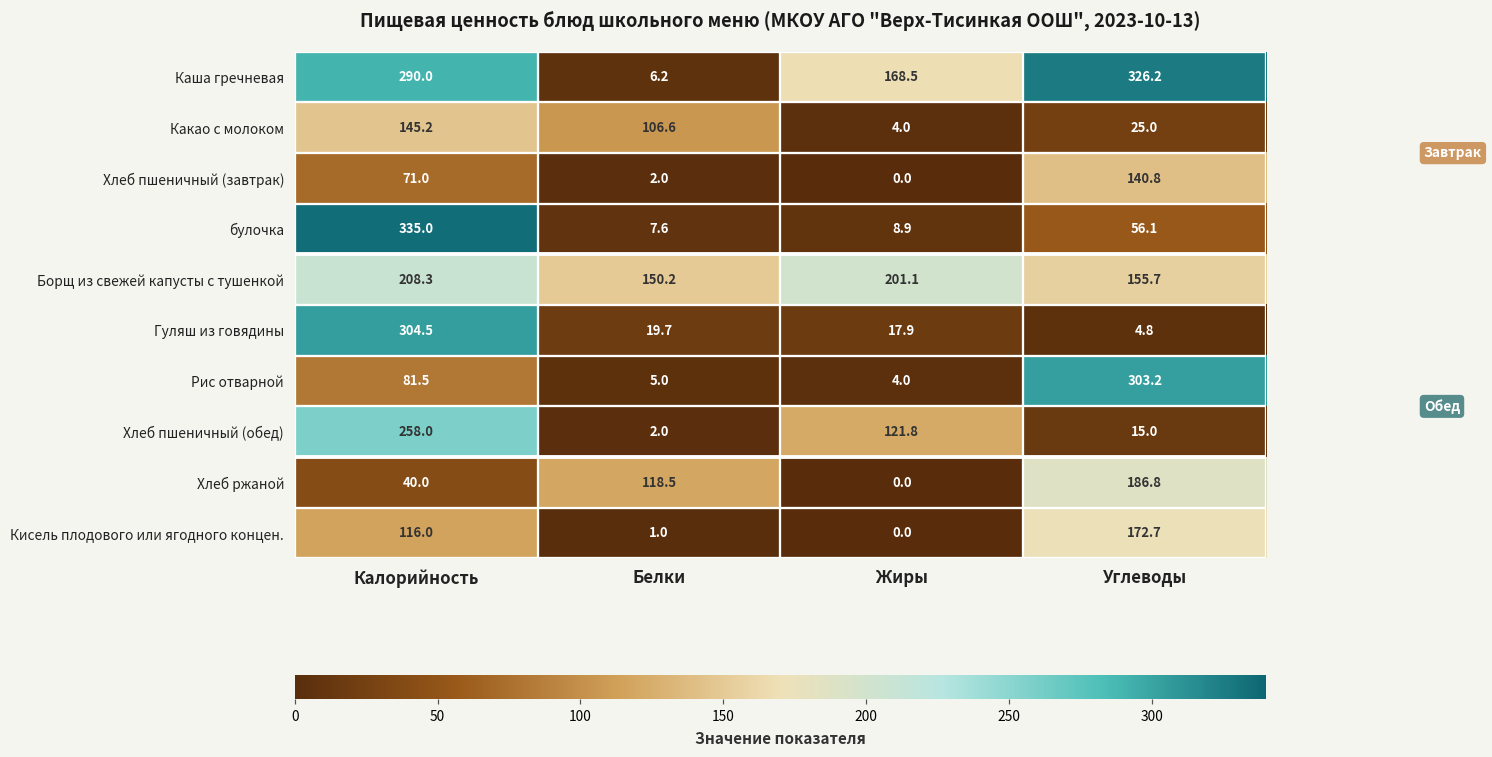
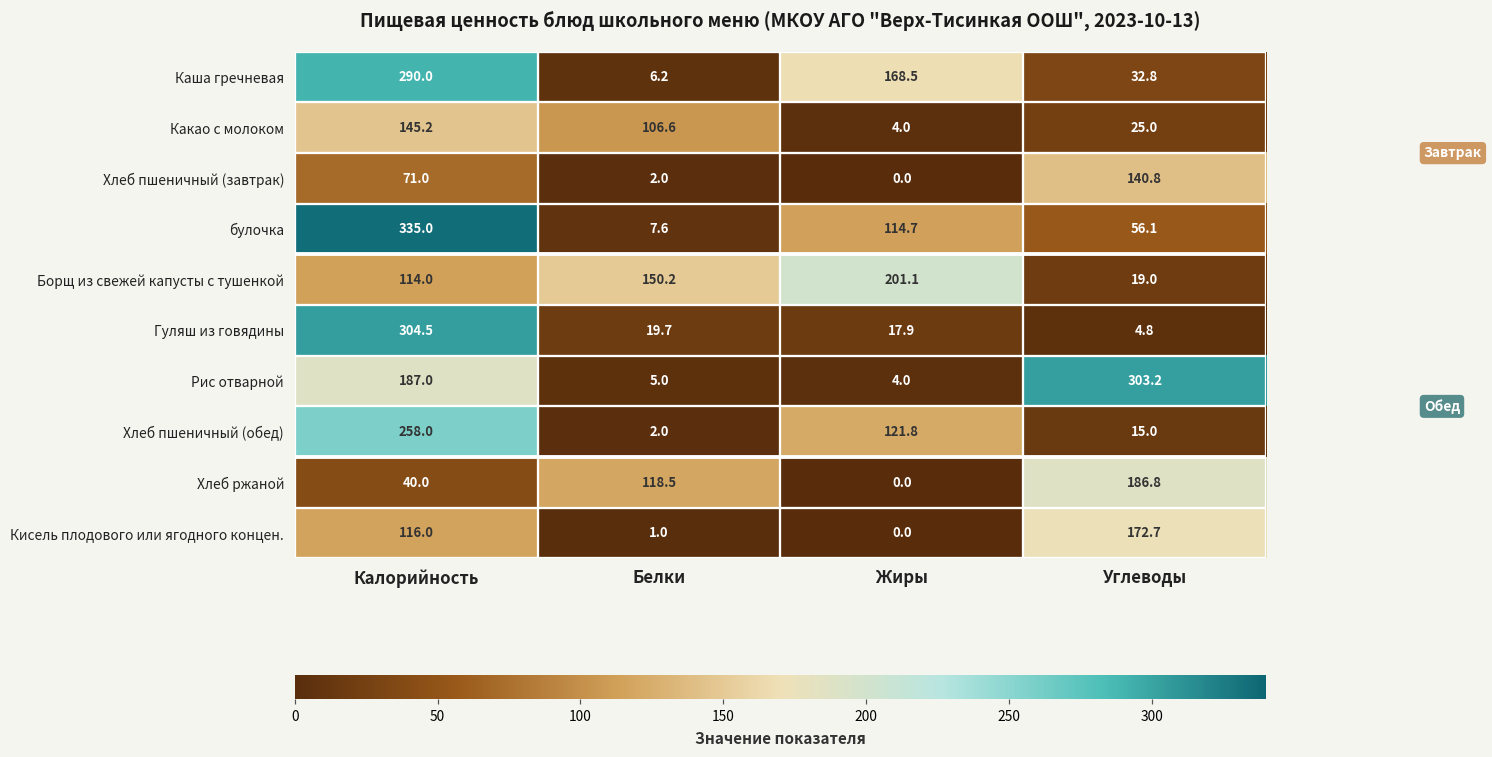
  {
    "Каша гречневая": {
      "Калорийность": 290.0,
      "Белки": 6.2,
      "Жиры": 168.5,
-     "Углеводы": 326.2
+     "Углеводы": 32.8
    },
    "Какао с молоком": {
      "Калорийность": 145.2,
      "Белки": 106.6,
      "Жиры": 4.0,
      "Углеводы": 25.0
    },
    "Хлеб пшеничный (завтрак)": {
      "Калорийность": 71.0,
      "Белки": 2.0,
      "Жиры": 0.0,
      "Углеводы": 140.8
    },
    "булочка": {
      "Калорийность": 335.0,
      "Белки": 7.6,
-     "Жиры": 8.9,
+     "Жиры": 114.7,
      "Углеводы": 56.1
    },
    "Борщ из свежей капусты с тушенкой": {
-     "Калорийность": 208.3,
+     "Калорийность": 114.0,
      "Белки": 150.2,
      "Жиры": 201.1,
-     "Углеводы": 155.7
+     "Углеводы": 19.0
    },
    "Гуляш из говядины": {
      "Калорийность": 304.5,
      "Белки": 19.7,
      "Жиры": 17.9,
      "Углеводы": 4.8
    },
    "Рис отварной": {
-     "Калорийность": 81.5,
+     "Калорийность": 187.0,
      "Белки": 5.0,
      "Жиры": 4.0,
      "Углеводы": 303.2
    },
    "Хлеб пшеничный (обед)": {
      "Калорийность": 258.0,
      "Белки": 2.0,
      "Жиры": 121.8,
      "Углеводы": 15.0
    },
    "Хлеб ржаной": {
      "Калорийность": 40.0,
      "Белки": 118.5,
      "Жиры": 0.0,
      "Углеводы": 186.8
    },
    "Кисель плодового или ягодного концен.": {
      "Калорийность": 116.0,
      "Белки": 1.0,
      "Жиры": 0.0,
      "Углеводы": 172.7
    }
  }
